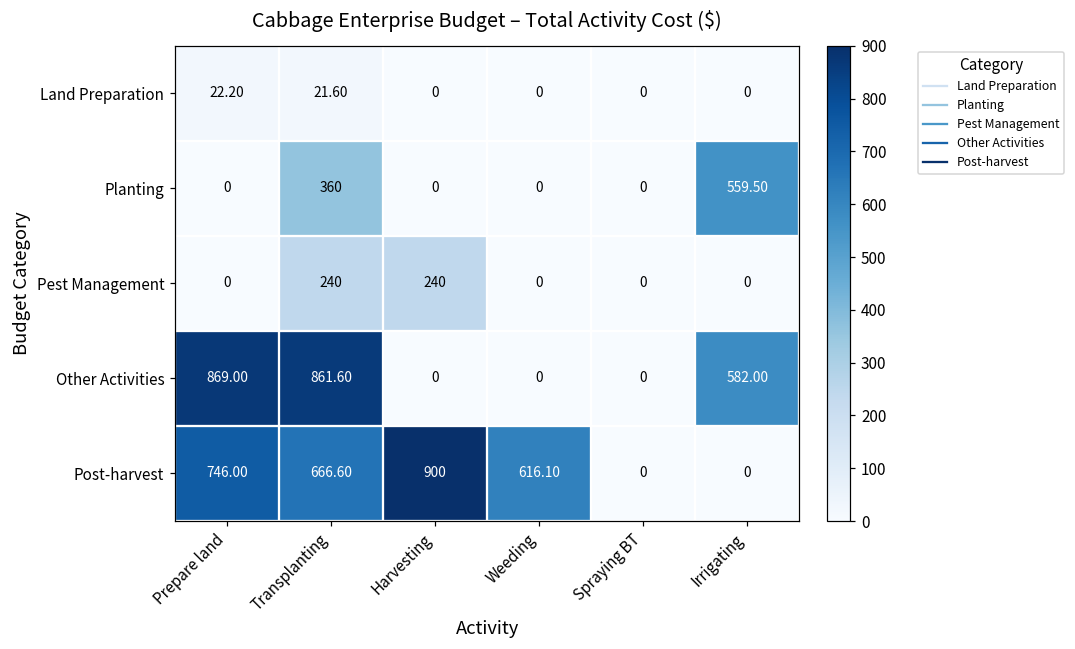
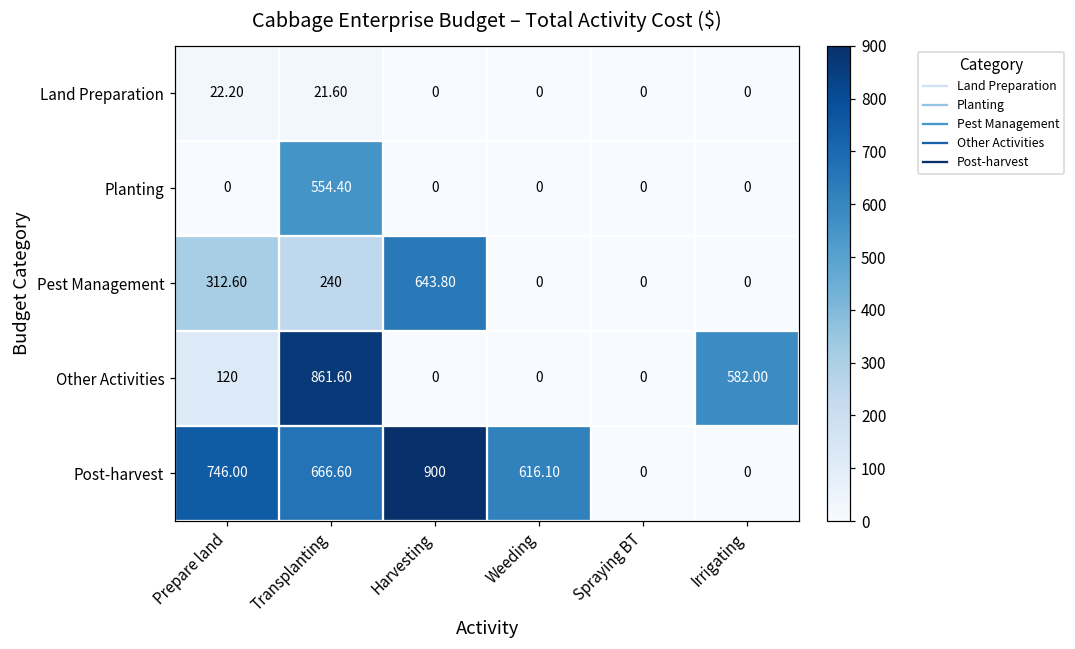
  {
    "Land Preparation": {
      "Prepare land": 22.20,
      "Transplanting": 21.60,
      "Harvesting": 0,
      "Weeding": 0,
      "Spraying BT": 0,
      "Irrigating": 0
    },
    "Planting": {
      "Prepare land": 0,
-     "Transplanting": 360,
+     "Transplanting": 554.40,
      "Harvesting": 0,
      "Weeding": 0,
      "Spraying BT": 0,
-     "Irrigating": 559.50
+     "Irrigating": 0
    },
    "Pest Management": {
-     "Prepare land": 0,
+     "Prepare land": 312.60,
      "Transplanting": 240,
-     "Harvesting": 240,
+     "Harvesting": 643.80,
      "Weeding": 0,
      "Spraying BT": 0,
      "Irrigating": 0
    },
    "Other Activities": {
-     "Prepare land": 869.00,
+     "Prepare land": 120,
      "Transplanting": 861.60,
      "Harvesting": 0,
      "Weeding": 0,
      "Spraying BT": 0,
      "Irrigating": 582.00
    },
    "Post-harvest": {
      "Prepare land": 746.00,
      "Transplanting": 666.60,
      "Harvesting": 900,
      "Weeding": 616.10,
      "Spraying BT": 0,
      "Irrigating": 0
    }
  }
